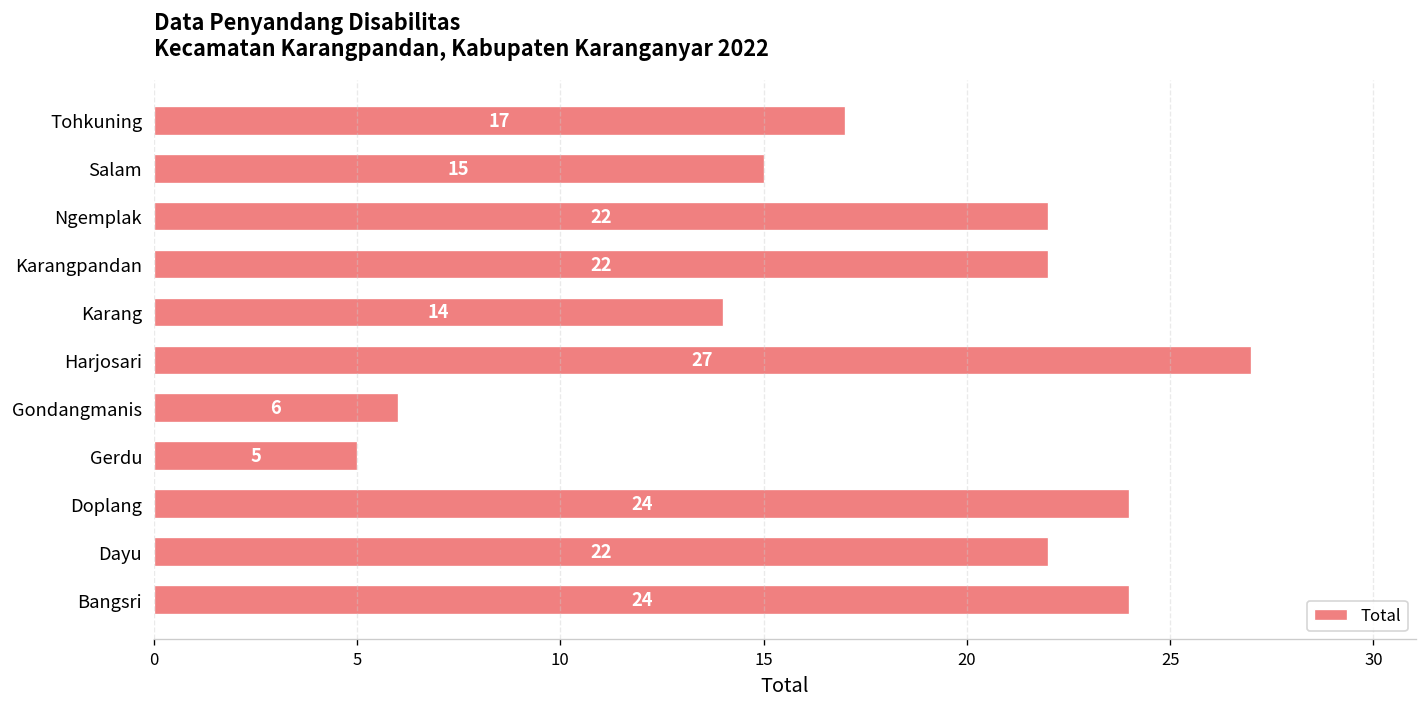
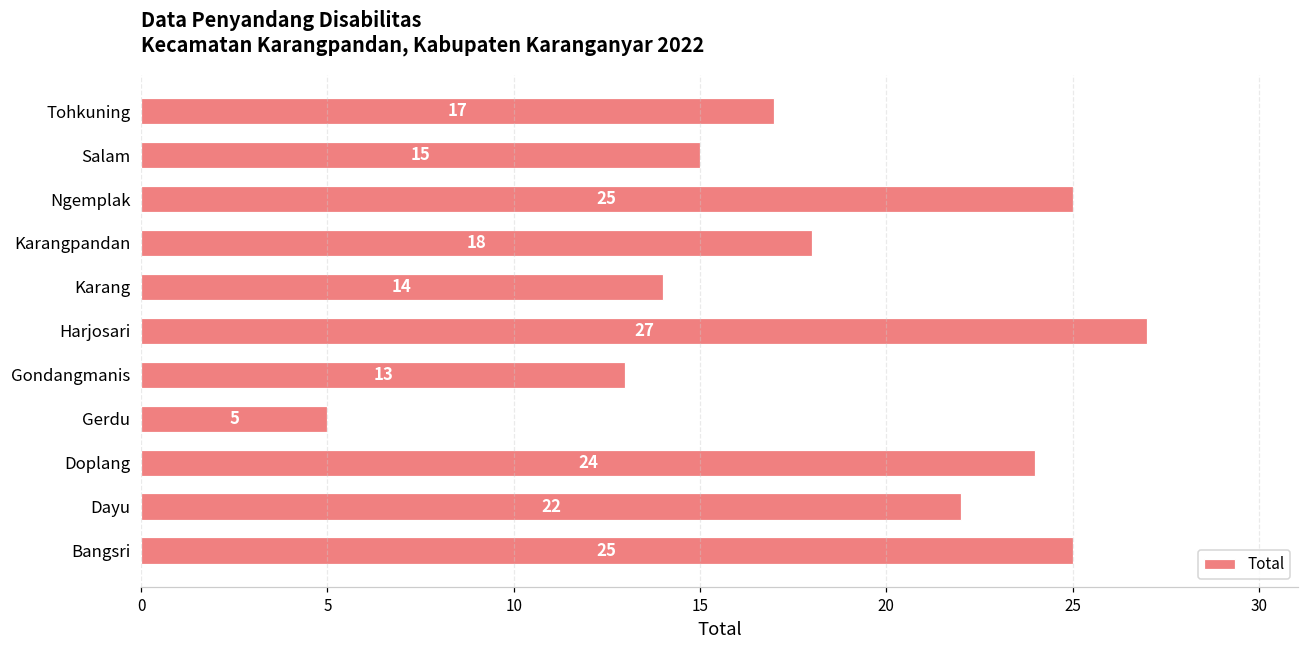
  {
    "Tohkuning": 17,
    "Salam": 15,
-   "Ngemplak": 22,
-   "Karangpandan": 22,
+   "Ngemplak": 25,
+   "Karangpandan": 18,
    "Karang": 14,
    "Harjosari": 27,
-   "Gondangmanis": 6,
+   "Gondangmanis": 13,
    "Gerdu": 5,
    "Doplang": 24,
    "Dayu": 22,
-   "Bangsri": 24
+   "Bangsri": 25
  }
